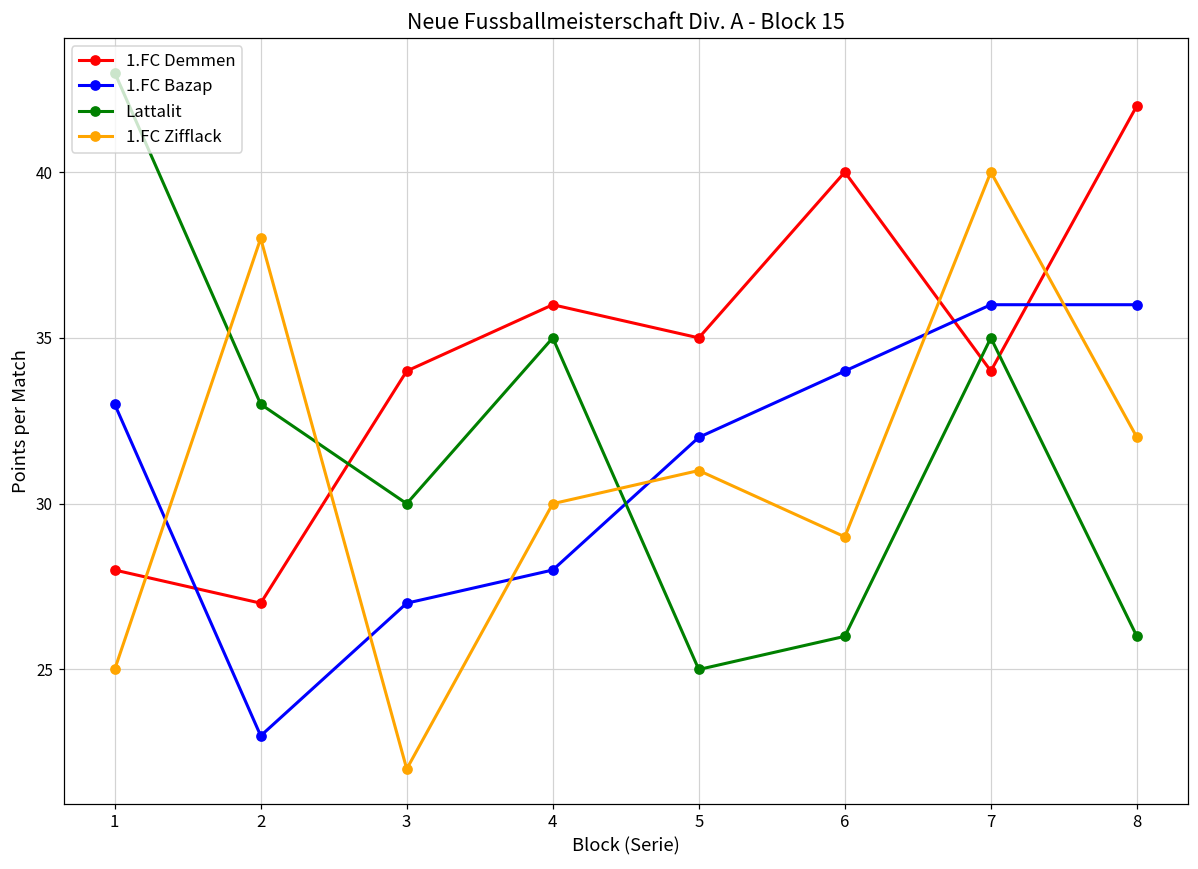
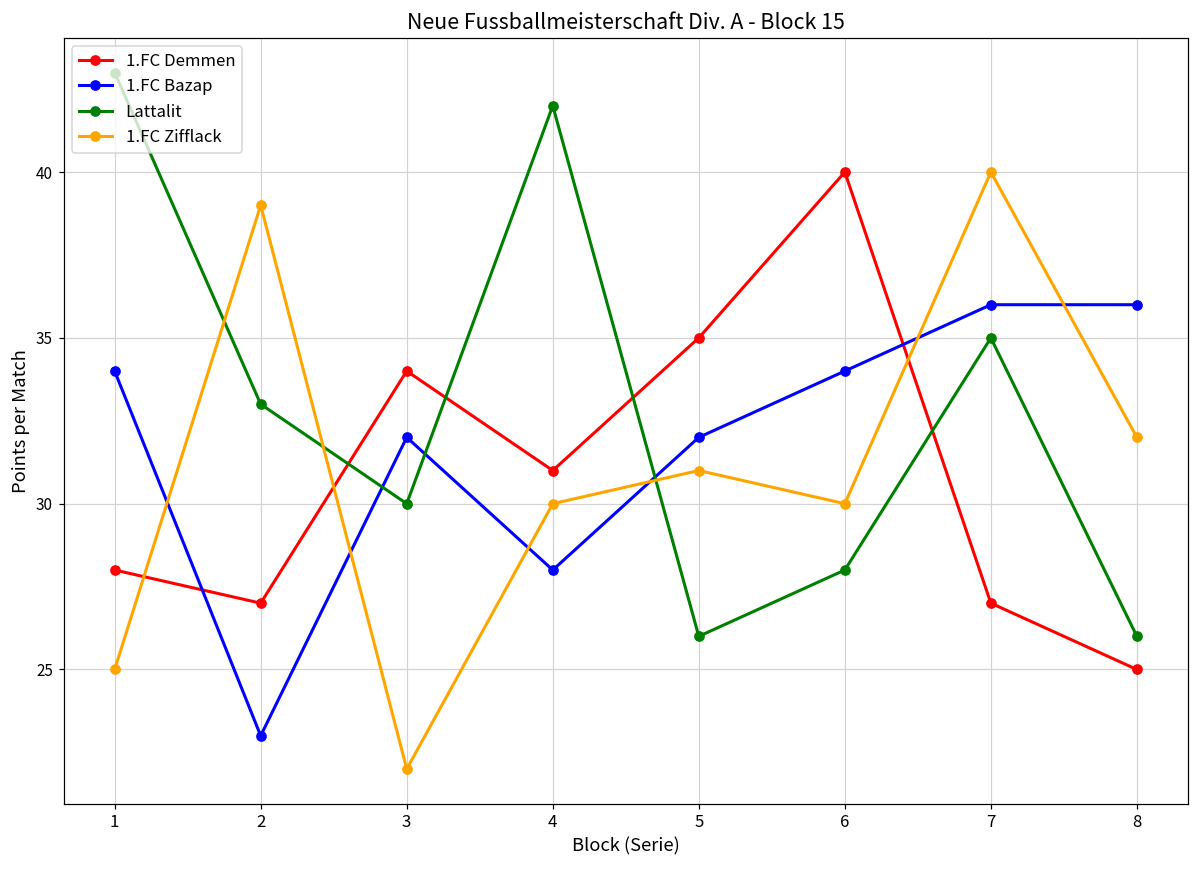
  {
    "1.FC Demmen": {
      "1": 28,
      "2": 27,
      "3": 34,
-     "4": 36,
+     "4": 31,
      "5": 35,
      "6": 40,
-     "7": 34,
-     "8": 42
+     "7": 27,
+     "8": 25
    },
    "1.FC Bazap": {
-     "1": 33,
+     "1": 34,
      "2": 23,
-     "3": 27,
+     "3": 32,
      "4": 28,
      "5": 32,
      "6": 34,
      "7": 36,
      "8": 36
    },
    "Lattalit": {
      "2": 33,
      "3": 30,
-     "4": 35,
-     "5": 25,
-     "6": 26,
+     "4": 42,
+     "5": 26,
+     "6": 28,
      "7": 35,
      "8": 26
    },
    "1.FC Zifflack": {
      "1": 25,
-     "2": 38,
+     "2": 39,
      "3": 22,
      "4": 30,
      "5": 31,
-     "6": 29,
+     "6": 30,
      "7": 40,
      "8": 32
    }
  }
